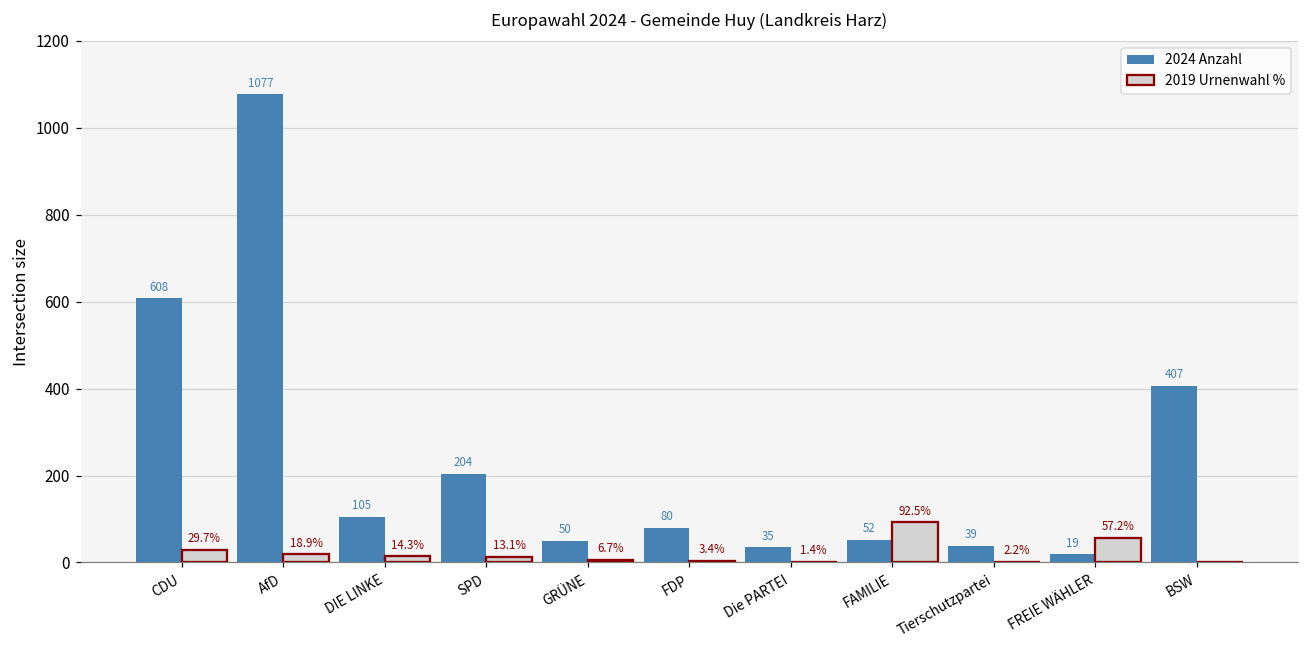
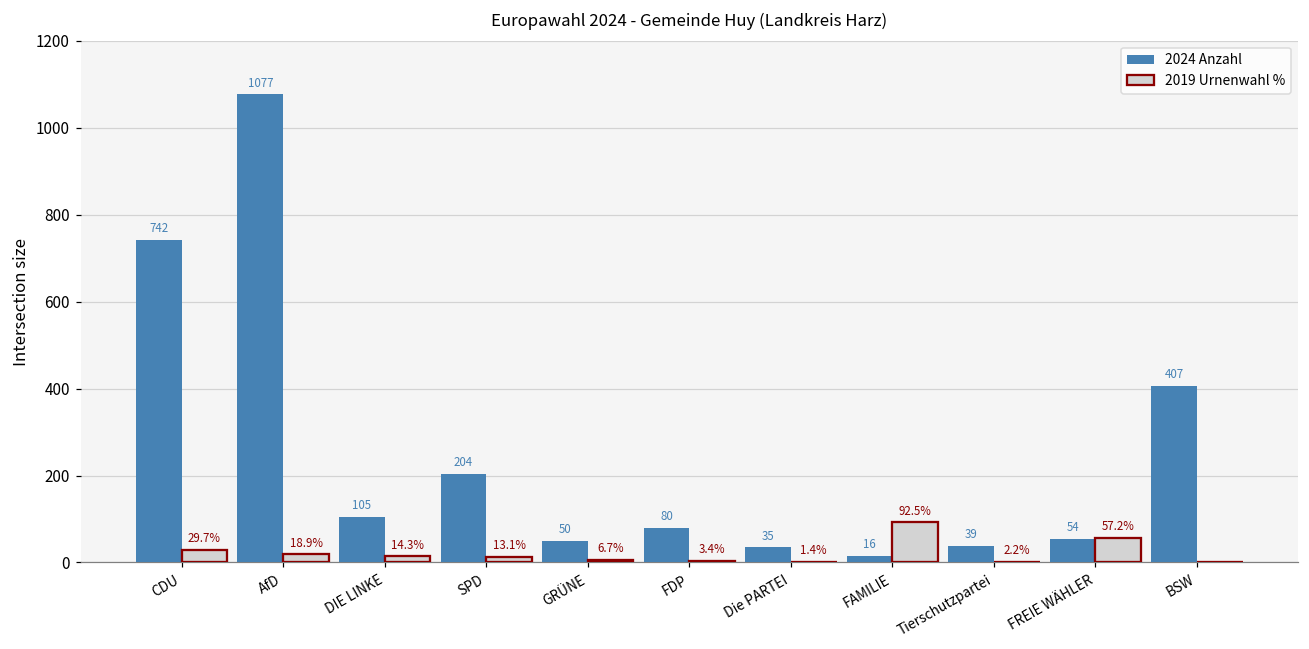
  {
    "2024 Anzahl": {
-     "CDU": "608",
+     "CDU": "742",
      "AfD": "1077",
      "DIE LINKE": "105",
      "SPD": "204",
      "GRÜNE": "50",
      "FDP": "80",
      "Die PARTEI": "35",
-     "FAMILIE": "52",
+     "FAMILIE": "16",
      "Tierschutzpartei": "39",
-     "FREIE WÄHLER": "19",
+     "FREIE WÄHLER": "54",
      "BSW": "407"
    },
    "2019 Urnenwahl %": {
      "CDU": "29.7%",
      "AfD": "18.9%",
      "DIE LINKE": "14.3%",
      "SPD": "13.1%",
      "GRÜNE": "6.7%",
      "FDP": "3.4%",
      "Die PARTEI": "1.4%",
      "FAMILIE": "92.5%",
      "Tierschutzpartei": "2.2%",
      "FREIE WÄHLER": "57.2%"
    }
  }
